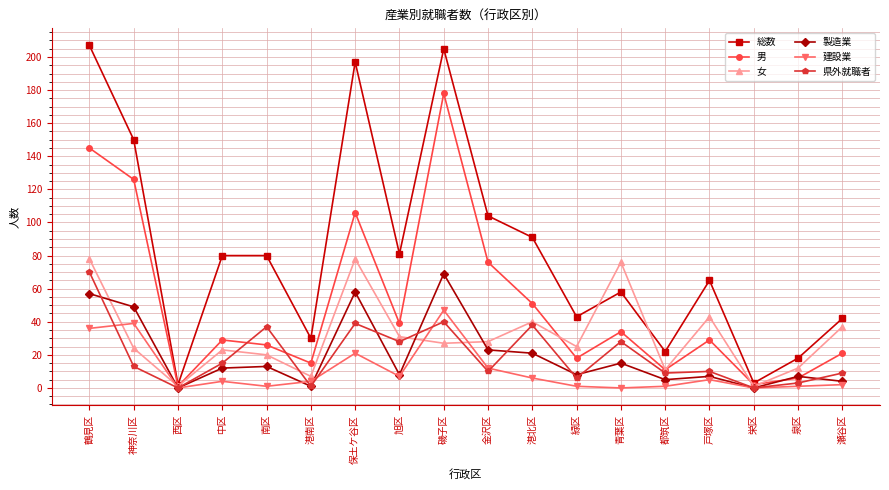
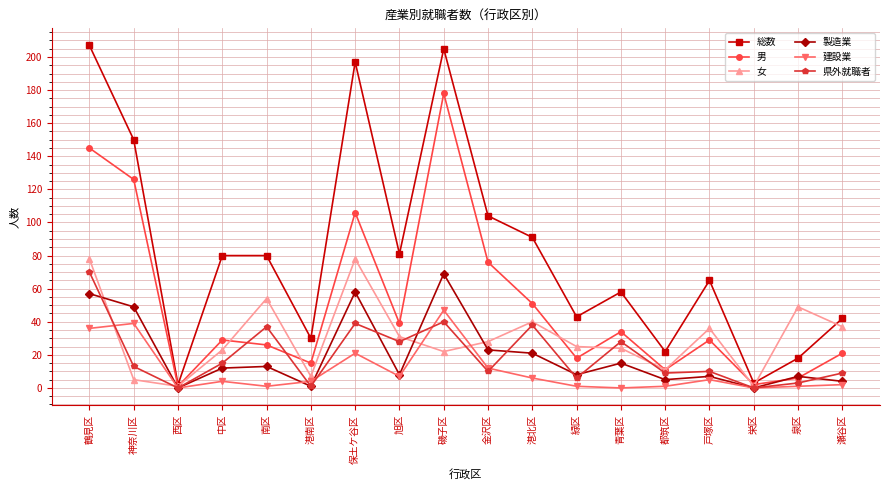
  {
    "女": {
      "鶴見区": 78,
-     "神奈川区": 24,
+     "神奈川区": 5,
      "中区": 23,
-     "南区": 20,
+     "南区": 54,
      "港南区": 7,
      "保土ケ谷区": 78,
      "旭区": 31,
-     "磯子区": 27,
+     "磯子区": 22,
      "金沢区": 28,
      "港北区": 40,
      "緑区": 25,
-     "青葉区": 76,
-     "戸塚区": 43,
-     "泉区": 12,
+     "青葉区": 24,
+     "戸塚区": 36,
+     "泉区": 49,
      "瀬谷区": 37
    }
  }
